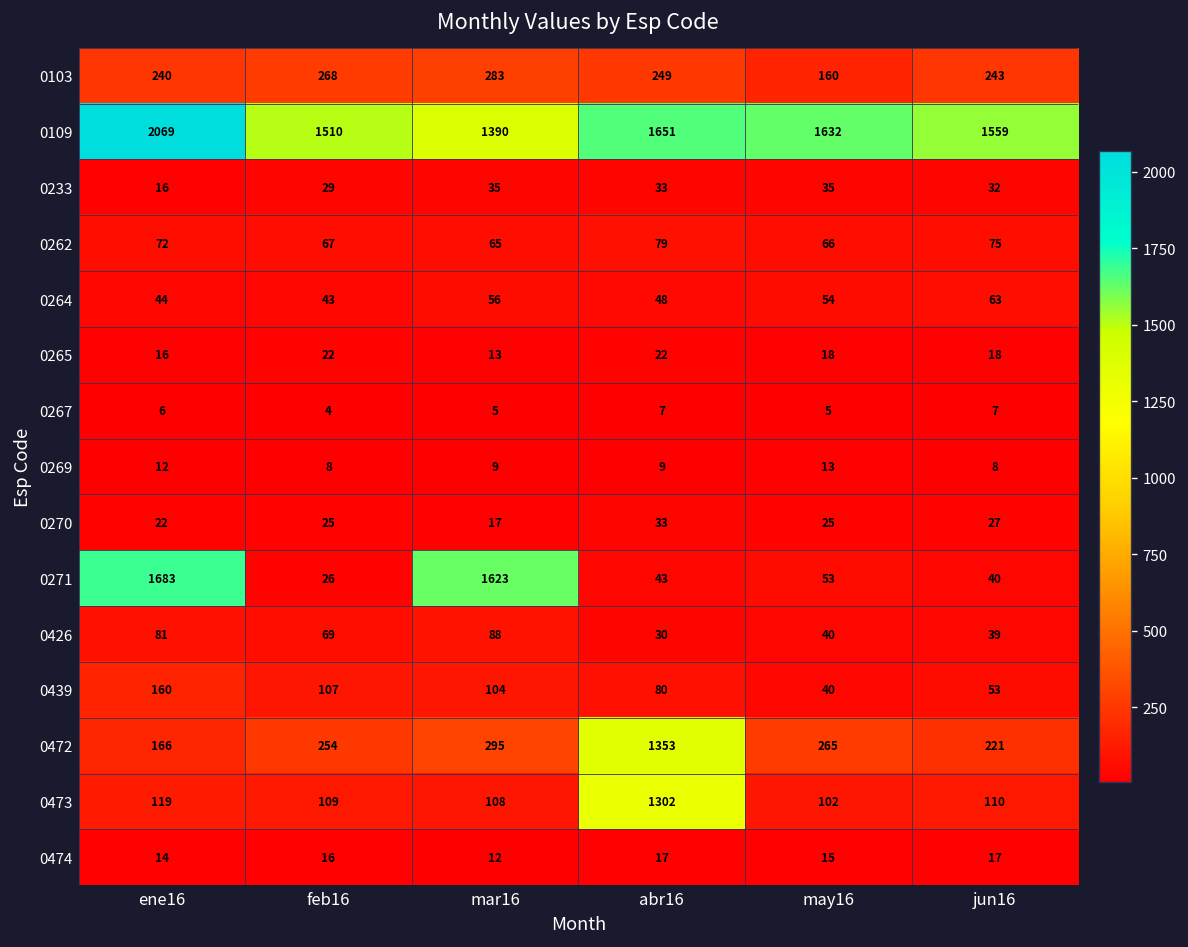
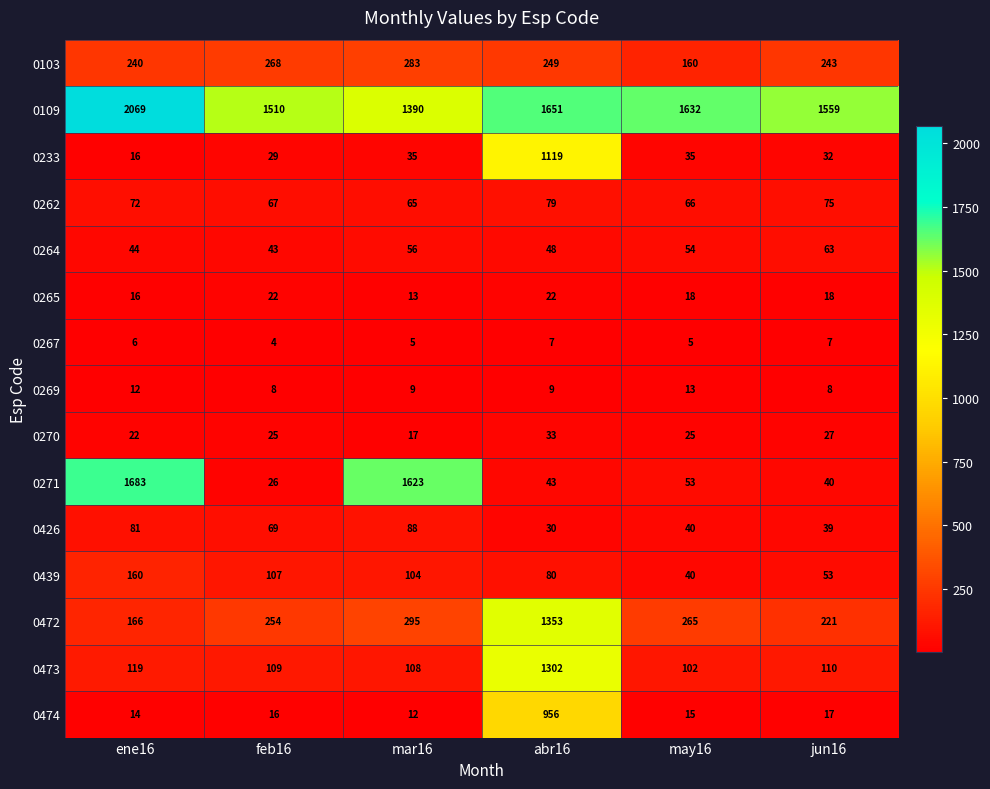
  {
    "0103": {
      "ene16": 240,
      "feb16": 268,
      "mar16": 283,
      "abr16": 249,
      "may16": 160,
      "jun16": 243
    },
    "0109": {
      "ene16": 2069,
      "feb16": 1510,
      "mar16": 1390,
      "abr16": 1651,
      "may16": 1632,
      "jun16": 1559
    },
    "0233": {
      "ene16": 16,
      "feb16": 29,
      "mar16": 35,
-     "abr16": 33,
+     "abr16": 1119,
      "may16": 35,
      "jun16": 32
    },
    "0262": {
      "ene16": 72,
      "feb16": 67,
      "mar16": 65,
      "abr16": 79,
      "may16": 66,
      "jun16": 75
    },
    "0264": {
      "ene16": 44,
      "feb16": 43,
      "mar16": 56,
      "abr16": 48,
      "may16": 54,
      "jun16": 63
    },
    "0265": {
      "ene16": 16,
      "feb16": 22,
      "mar16": 13,
      "abr16": 22,
      "may16": 18,
      "jun16": 18
    },
    "0267": {
      "ene16": 6,
      "feb16": 4,
      "mar16": 5,
      "abr16": 7,
      "may16": 5,
      "jun16": 7
    },
    "0269": {
      "ene16": 12,
      "feb16": 8,
      "mar16": 9,
      "abr16": 9,
      "may16": 13,
      "jun16": 8
    },
    "0270": {
      "ene16": 22,
      "feb16": 25,
      "mar16": 17,
      "abr16": 33,
      "may16": 25,
      "jun16": 27
    },
    "0271": {
      "ene16": 1683,
      "feb16": 26,
      "mar16": 1623,
      "abr16": 43,
      "may16": 53,
      "jun16": 40
    },
    "0426": {
      "ene16": 81,
      "feb16": 69,
      "mar16": 88,
      "abr16": 30,
      "may16": 40,
      "jun16": 39
    },
    "0439": {
      "ene16": 160,
      "feb16": 107,
      "mar16": 104,
      "abr16": 80,
      "may16": 40,
      "jun16": 53
    },
    "0472": {
      "ene16": 166,
      "feb16": 254,
      "mar16": 295,
      "abr16": 1353,
      "may16": 265,
      "jun16": 221
    },
    "0473": {
      "ene16": 119,
      "feb16": 109,
      "mar16": 108,
      "abr16": 1302,
      "may16": 102,
      "jun16": 110
    },
    "0474": {
      "ene16": 14,
      "feb16": 16,
      "mar16": 12,
-     "abr16": 17,
+     "abr16": 956,
      "may16": 15,
      "jun16": 17
    }
  }
